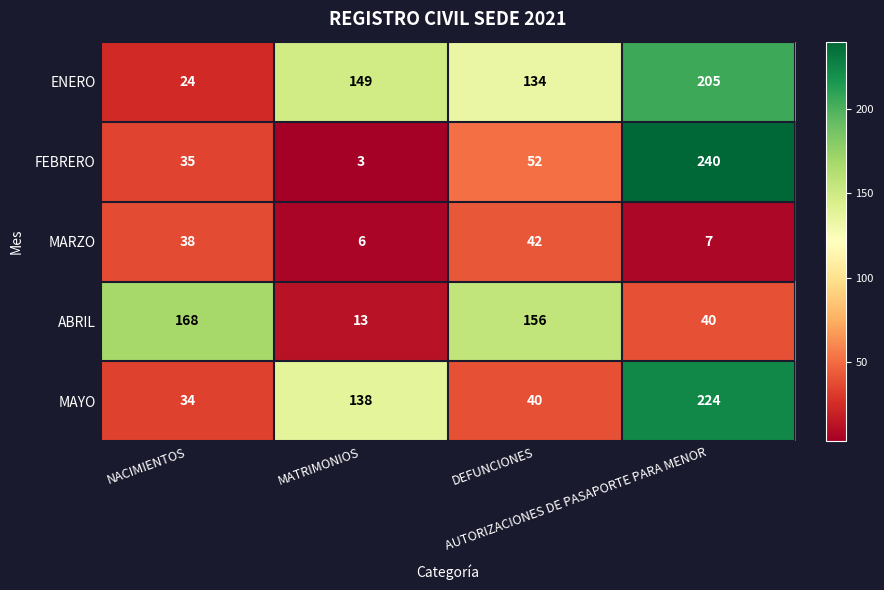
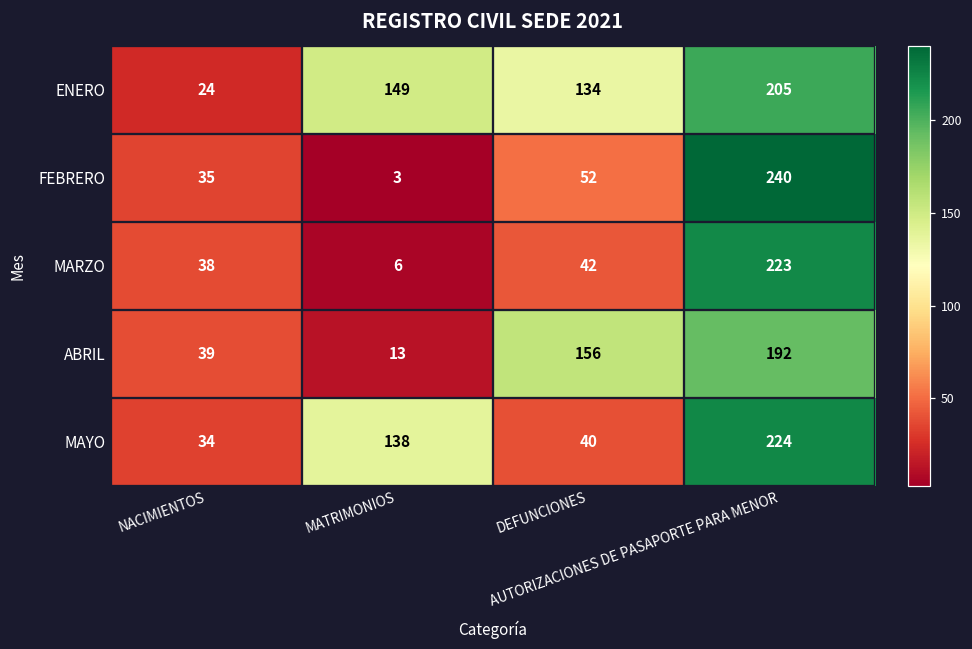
  {
    "ENERO": {
      "NACIMIENTOS": 24,
      "MATRIMONIOS": 149,
      "DEFUNCIONES": 134,
      "AUTORIZACIONES DE PASAPORTE PARA MENOR": 205
    },
    "FEBRERO": {
      "NACIMIENTOS": 35,
      "MATRIMONIOS": 3,
      "DEFUNCIONES": 52,
      "AUTORIZACIONES DE PASAPORTE PARA MENOR": 240
    },
    "MARZO": {
      "NACIMIENTOS": 38,
      "MATRIMONIOS": 6,
      "DEFUNCIONES": 42,
-     "AUTORIZACIONES DE PASAPORTE PARA MENOR": 7
+     "AUTORIZACIONES DE PASAPORTE PARA MENOR": 223
    },
    "ABRIL": {
-     "NACIMIENTOS": 168,
+     "NACIMIENTOS": 39,
      "MATRIMONIOS": 13,
      "DEFUNCIONES": 156,
-     "AUTORIZACIONES DE PASAPORTE PARA MENOR": 40
+     "AUTORIZACIONES DE PASAPORTE PARA MENOR": 192
    },
    "MAYO": {
      "NACIMIENTOS": 34,
      "MATRIMONIOS": 138,
      "DEFUNCIONES": 40,
      "AUTORIZACIONES DE PASAPORTE PARA MENOR": 224
    }
  }
